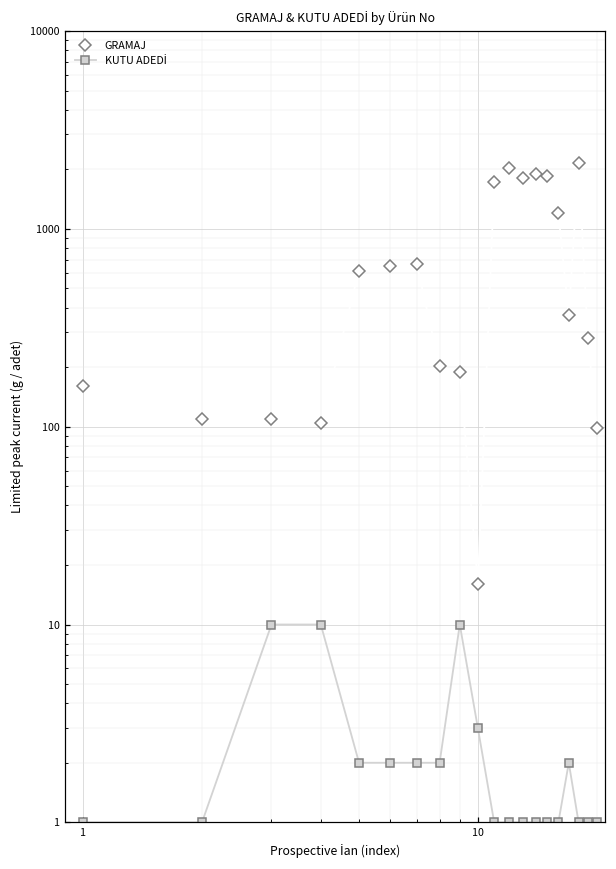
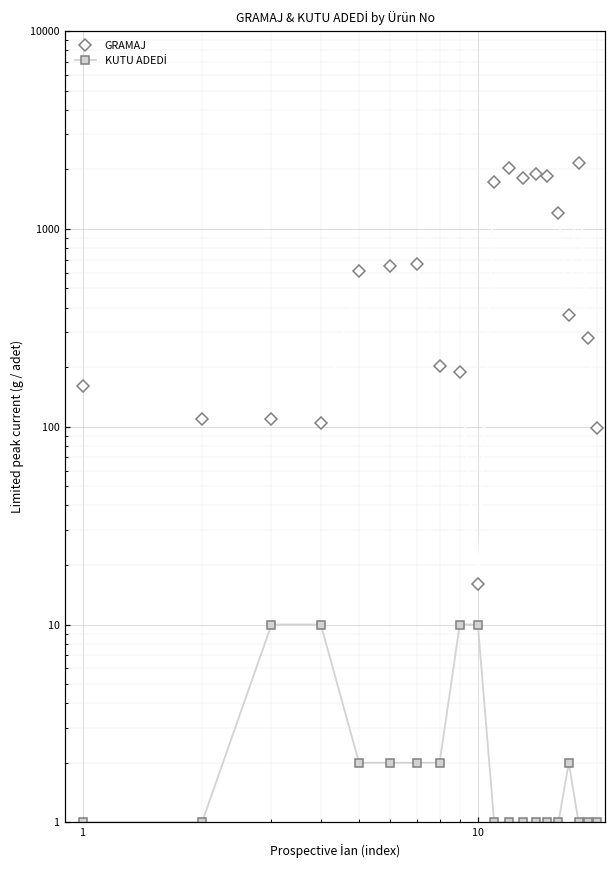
  {
    "GRAMAJ": {
      "1": 160,
      "10": 16
    },
    "KUTU ADEDİ": {
      "1": 1,
-     "10": 3
+     "10": 10
    }
  }
